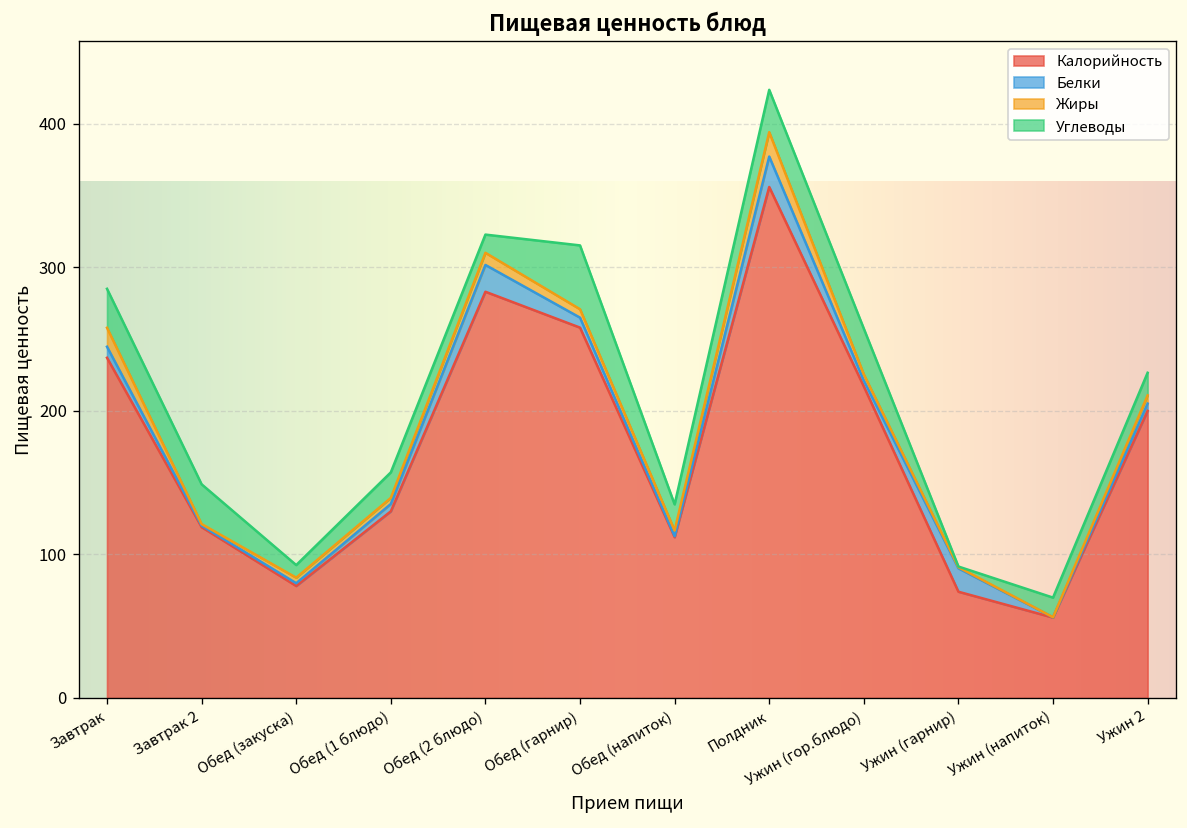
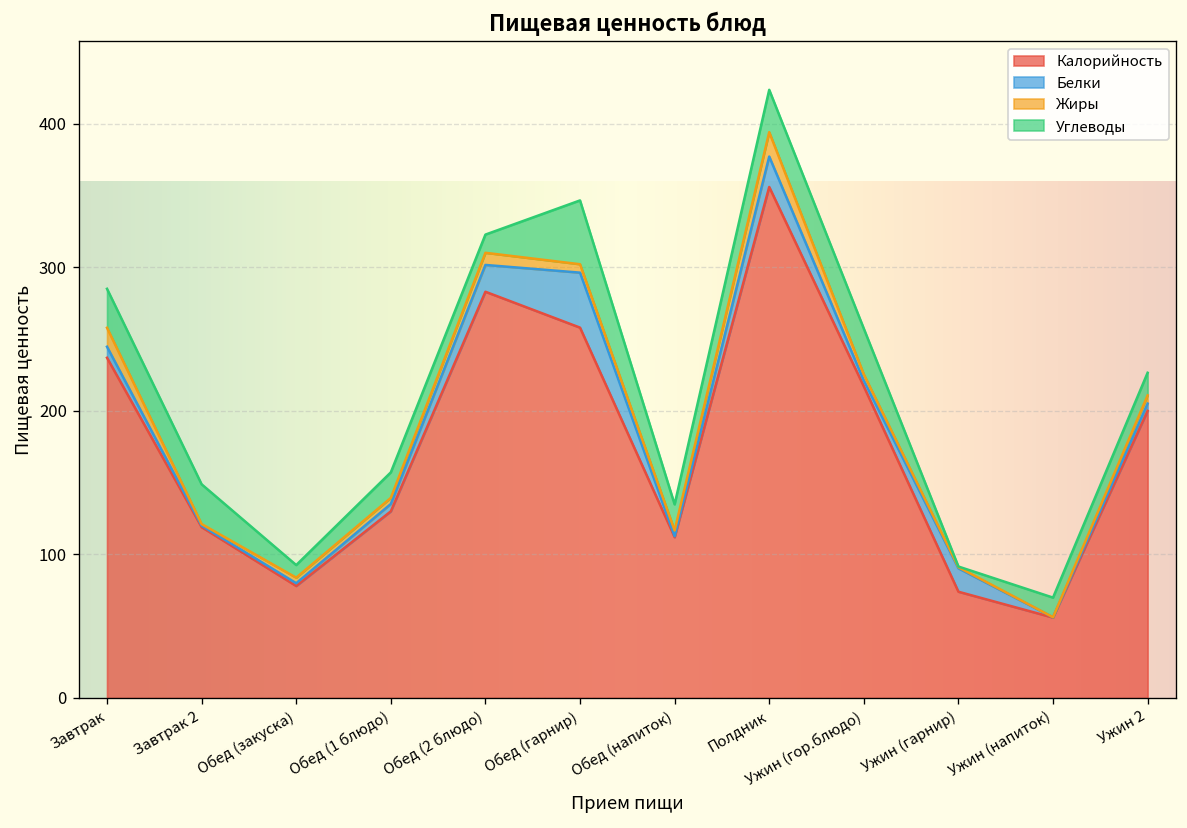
  {
    "Калорийность": {
      "Завтрак": 237,
      "Обед (1 блюдо)": 130,
      "Обед (2 блюдо)": 283,
      "Обед (гарнир)": 258,
      "Полдник": 356,
      "Ужин (гор.блюдо)": 217,
      "Ужин (гарнир)": 74,
      "Ужин 2": 200
    },
    "Белки": {
      "Завтрак": 8,
      "Обед (1 блюдо)": 5,
      "Обед (2 блюдо)": 19,
-     "Обед (гарнир)": 7,
+     "Обед (гарнир)": 38,
      "Полдник": 21,
      "Ужин (гор.блюдо)": 4,
      "Ужин 2": 5
    },
    "Жиры": {
      "Завтрак": 13,
      "Обед (закуска)": 4,
      "Обед (1 блюдо)": 4,
      "Обед (2 блюдо)": 8,
      "Обед (гарнир)": 6,
      "Обед (напиток)": 4,
      "Полдник": 17,
      "Ужин (гор.блюдо)": 4,
      "Ужин 2": 6
    },
    "Углеводы": {
      "Завтрак": 27,
      "Завтрак 2": 28,
      "Обед (закуска)": 9,
      "Обед (1 блюдо)": 18,
      "Обед (2 блюдо)": 13,
      "Обед (гарнир)": 44,
      "Обед (напиток)": 18,
      "Полдник": 29,
      "Ужин (гор.блюдо)": 32,
      "Ужин (напиток)": 14,
      "Ужин 2": 16
    }
  }
